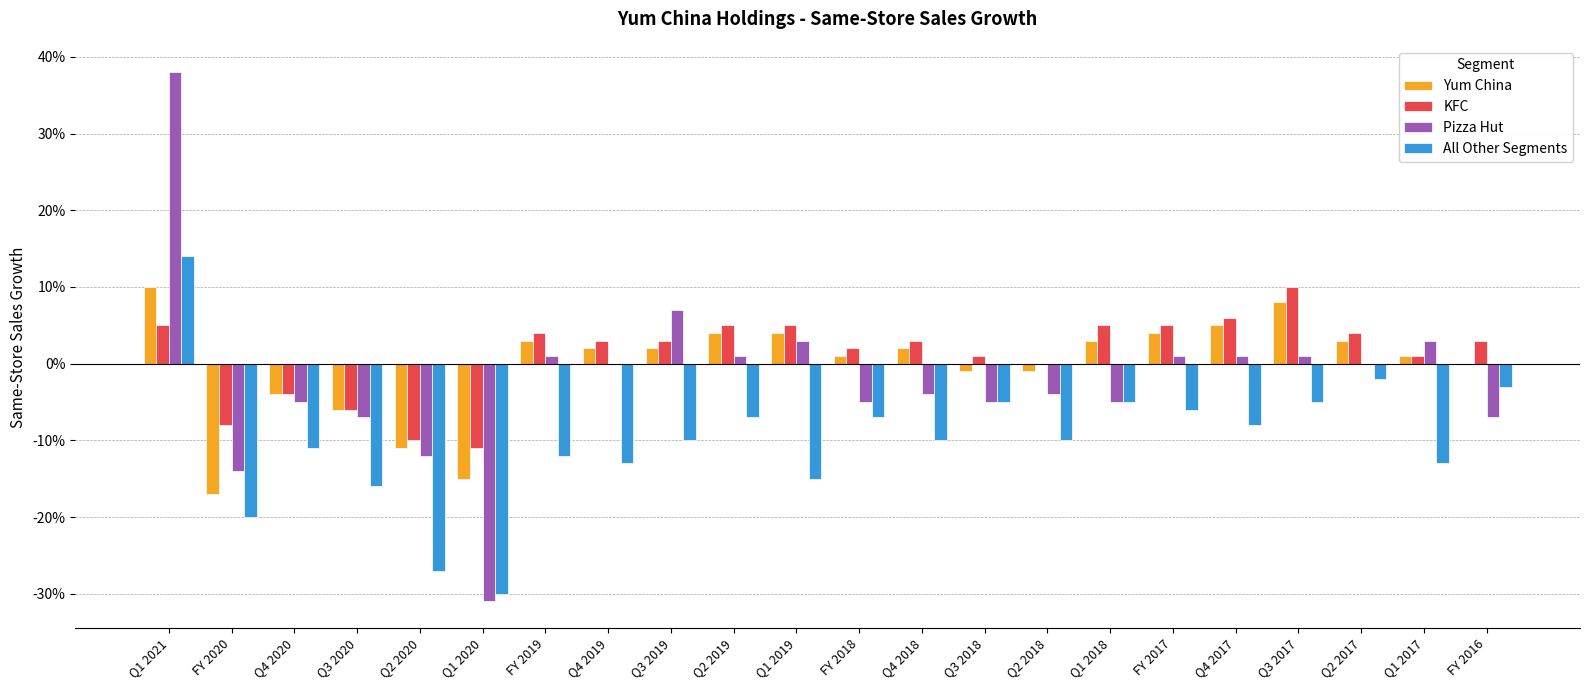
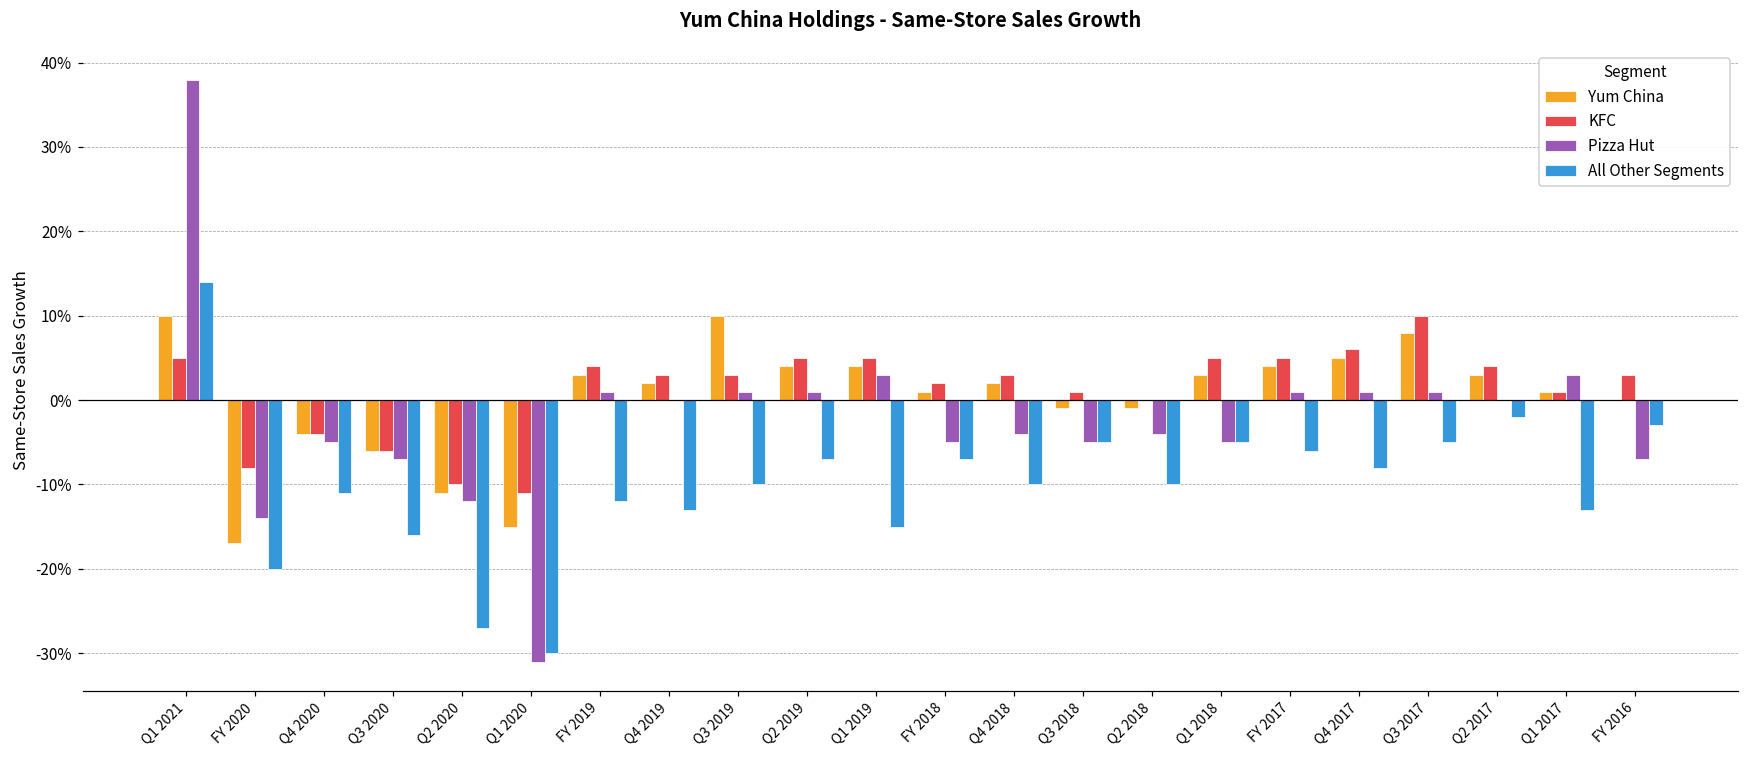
  {
    "Yum China": {
      "Q1 2021": "10%",
      "FY 2020": "-17%",
      "Q4 2020": "-4%",
      "Q3 2020": "-6%",
      "Q2 2020": "-11%",
      "Q1 2020": "-15%",
      "FY 2019": "3%",
      "Q4 2019": "2%",
-     "Q3 2019": "2%",
+     "Q3 2019": "10%",
      "Q2 2019": "4%",
      "Q1 2019": "4%",
      "FY 2018": "1%",
      "Q4 2018": "2%",
      "Q3 2018": "-1%",
      "Q2 2018": "-1%",
      "Q1 2018": "3%",
      "FY 2017": "4%",
      "Q4 2017": "5%",
      "Q3 2017": "8%",
      "Q2 2017": "3%",
      "Q1 2017": "1%",
      "FY 2016": "0%"
    },
    "KFC": {
      "Q1 2021": "5%",
      "FY 2020": "-8%",
      "Q4 2020": "-4%",
      "Q3 2020": "-6%",
      "Q2 2020": "-10%",
      "Q1 2020": "-11%",
      "FY 2019": "4%",
      "Q4 2019": "3%",
      "Q3 2019": "3%",
      "Q2 2019": "5%",
      "Q1 2019": "5%",
      "FY 2018": "2%",
      "Q4 2018": "3%",
      "Q3 2018": "1%",
      "Q2 2018": "0%",
      "Q1 2018": "5%",
      "FY 2017": "5%",
      "Q4 2017": "6%",
      "Q3 2017": "10%",
      "Q2 2017": "4%",
      "Q1 2017": "1%",
      "FY 2016": "3%"
    },
    "Pizza Hut": {
      "Q1 2021": "38%",
      "FY 2020": "-14%",
      "Q4 2020": "-5%",
      "Q3 2020": "-7%",
      "Q2 2020": "-12%",
      "Q1 2020": "-31%",
      "FY 2019": "1%",
      "Q4 2019": "0%",
-     "Q3 2019": "7%",
+     "Q3 2019": "1%",
      "Q2 2019": "1%",
      "Q1 2019": "3%",
      "FY 2018": "-5%",
      "Q4 2018": "-4%",
      "Q3 2018": "-5%",
      "Q2 2018": "-4%",
      "Q1 2018": "-5%",
      "FY 2017": "1%",
      "Q4 2017": "1%",
      "Q3 2017": "1%",
      "Q2 2017": "0%",
      "Q1 2017": "3%",
      "FY 2016": "-7%"
    },
    "All Other Segments": {
      "Q1 2021": "14%",
      "FY 2020": "-20%",
      "Q4 2020": "-11%",
      "Q3 2020": "-16%",
      "Q2 2020": "-27%",
      "Q1 2020": "-30%",
      "FY 2019": "-12%",
      "Q4 2019": "-13%",
      "Q3 2019": "-10%",
      "Q2 2019": "-7%",
      "Q1 2019": "-15%",
      "FY 2018": "-7%",
      "Q4 2018": "-10%",
      "Q3 2018": "-5%",
      "Q2 2018": "-10%",
      "Q1 2018": "-5%",
      "FY 2017": "-6%",
      "Q4 2017": "-8%",
      "Q3 2017": "-5%",
      "Q2 2017": "-2%",
      "Q1 2017": "-13%",
      "FY 2016": "-3%"
    }
  }
